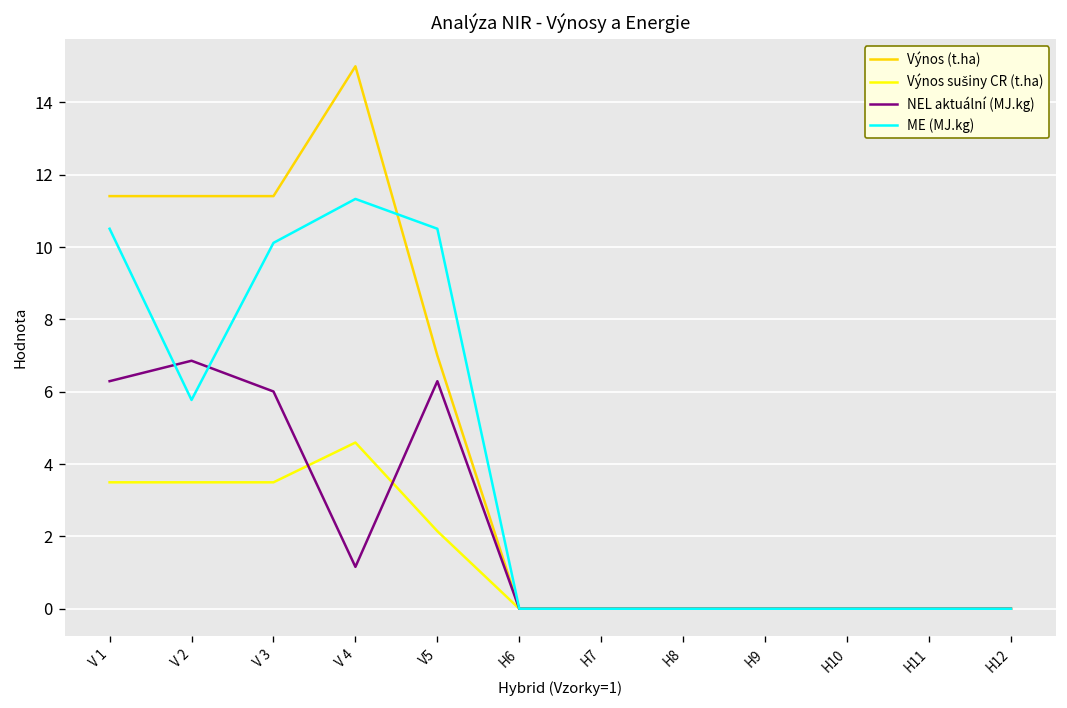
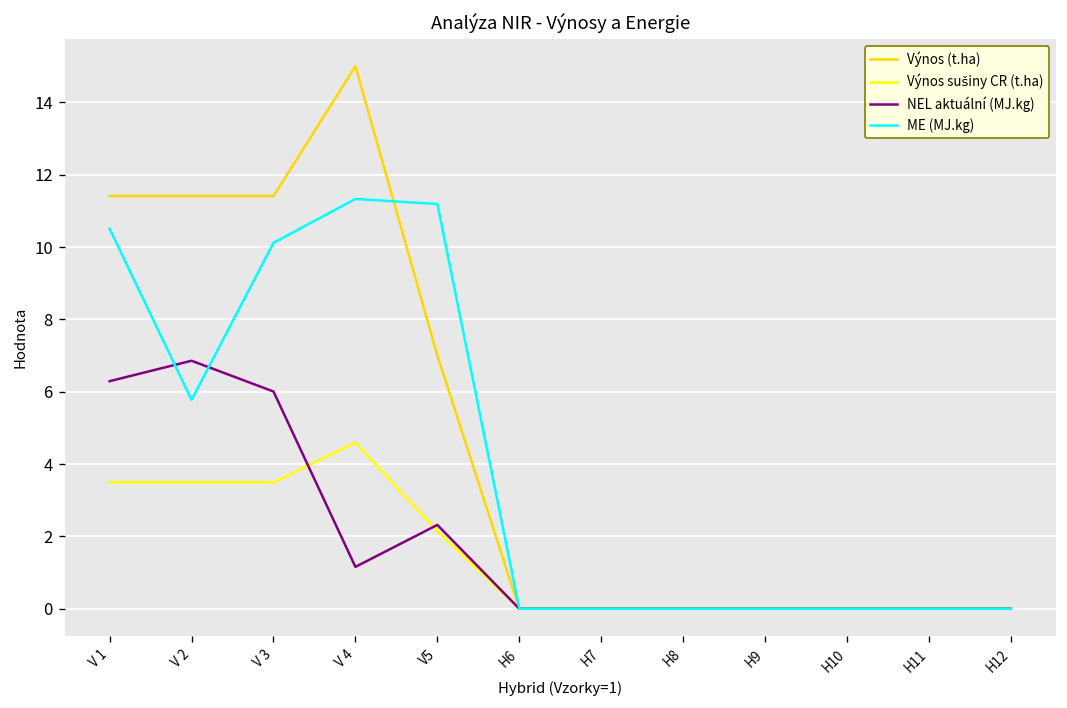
  {
    "NEL aktuální (MJ.kg)": {
      "V 1": 6.3,
      "V 2": 6.9,
      "V 3": 6.0,
      "V 4": 1.2,
-     "V5": 6.3
+     "V5": 2.3
    },
    "ME (MJ.kg)": {
      "V 1": 10.5,
      "V 2": 5.8,
      "V 3": 10.1,
      "V 4": 11.3,
-     "V5": 10.5
+     "V5": 11.2
    }
  }
